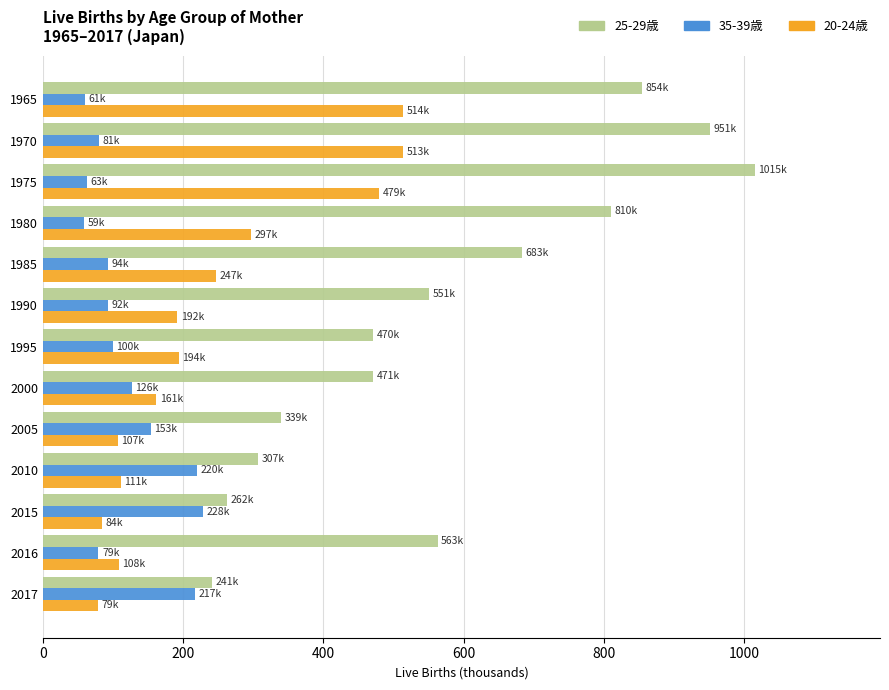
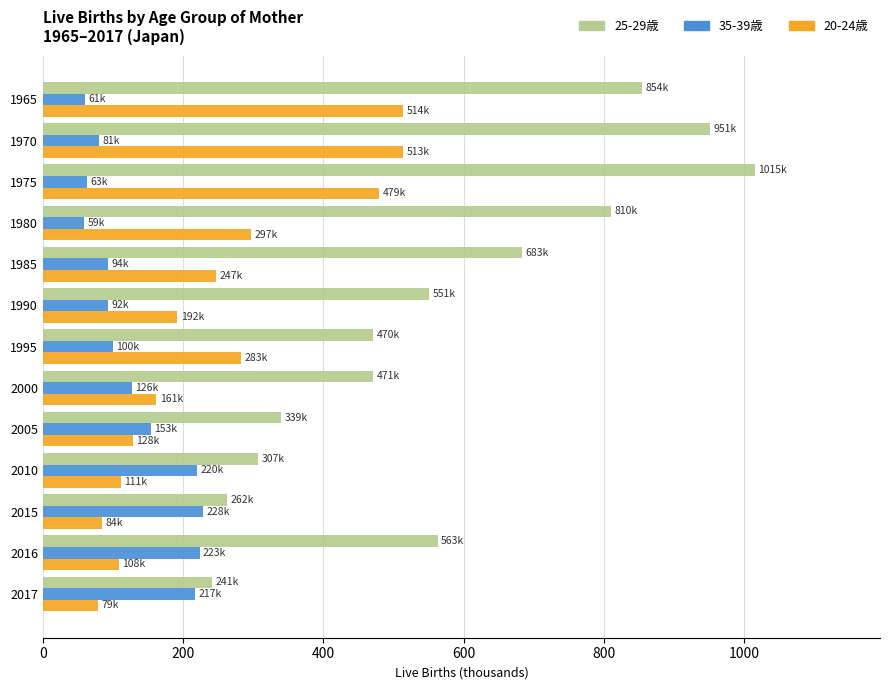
  {
    "25-29歳": {
      "1965": "854k",
      "1970": "951k",
      "1975": "1015k",
      "1980": "810k",
      "1985": "683k",
      "1990": "551k",
      "1995": "470k",
      "2000": "471k",
      "2005": "339k",
      "2010": "307k",
      "2015": "262k",
      "2016": "563k",
      "2017": "241k"
    },
    "35-39歳": {
      "1965": "61k",
      "1970": "81k",
      "1975": "63k",
      "1980": "59k",
      "1985": "94k",
      "1990": "92k",
      "1995": "100k",
      "2000": "126k",
      "2005": "153k",
      "2010": "220k",
      "2015": "228k",
-     "2016": "79k",
+     "2016": "223k",
      "2017": "217k"
    },
    "20-24歳": {
      "1965": "514k",
      "1970": "513k",
      "1975": "479k",
      "1980": "297k",
      "1985": "247k",
      "1990": "192k",
-     "1995": "194k",
+     "1995": "283k",
      "2000": "161k",
-     "2005": "107k",
+     "2005": "128k",
      "2010": "111k",
      "2015": "84k",
      "2016": "108k",
      "2017": "79k"
    }
  }
